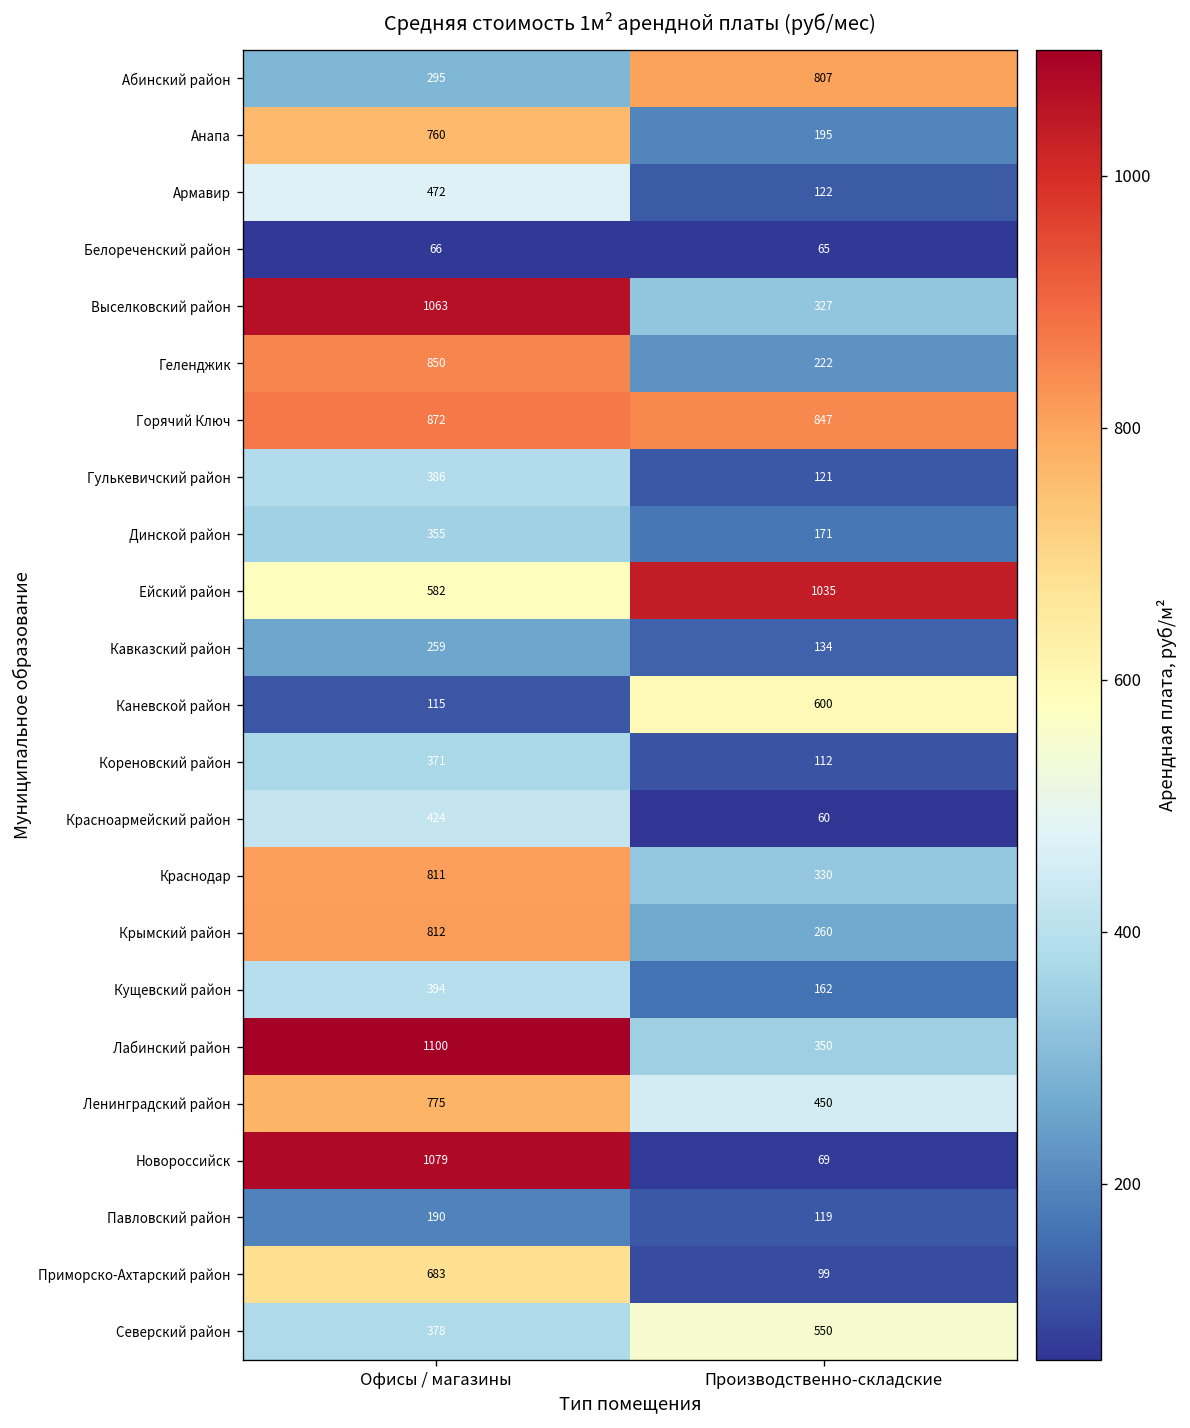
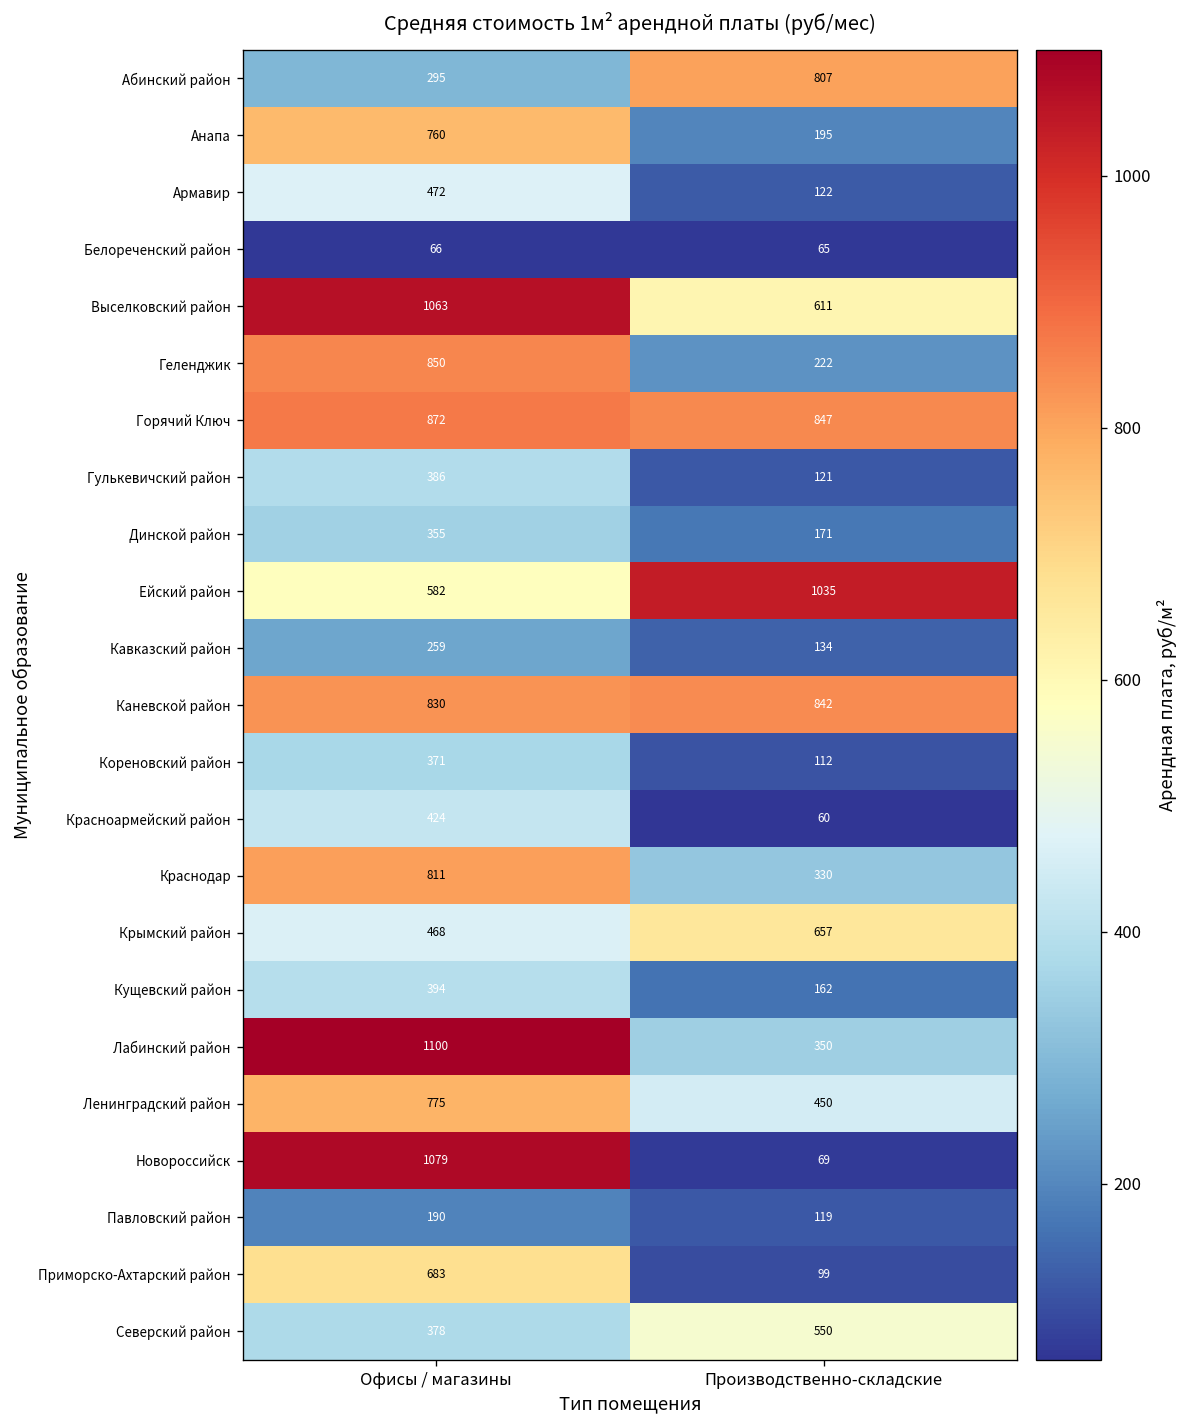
  {
    "Абинский район": {
      "Офисы / магазины": 295,
      "Производственно-складские": 807
    },
    "Анапа": {
      "Офисы / магазины": 760,
      "Производственно-складские": 195
    },
    "Армавир": {
      "Офисы / магазины": 472,
      "Производственно-складские": 122
    },
    "Белореченский район": {
      "Офисы / магазины": 66,
      "Производственно-складские": 65
    },
    "Выселковский район": {
      "Офисы / магазины": 1063,
-     "Производственно-складские": 327
+     "Производственно-складские": 611
    },
    "Геленджик": {
      "Офисы / магазины": 850,
      "Производственно-складские": 222
    },
    "Горячий Ключ": {
      "Офисы / магазины": 872,
      "Производственно-складские": 847
    },
    "Гулькевичский район": {
      "Офисы / магазины": 386,
      "Производственно-складские": 121
    },
    "Динской район": {
      "Офисы / магазины": 355,
      "Производственно-складские": 171
    },
    "Ейский район": {
      "Офисы / магазины": 582,
      "Производственно-складские": 1035
    },
    "Кавказский район": {
      "Офисы / магазины": 259,
      "Производственно-складские": 134
    },
    "Каневской район": {
-     "Офисы / магазины": 115,
-     "Производственно-складские": 600
+     "Офисы / магазины": 830,
+     "Производственно-складские": 842
    },
    "Кореновский район": {
      "Офисы / магазины": 371,
      "Производственно-складские": 112
    },
    "Красноармейский район": {
      "Офисы / магазины": 424,
      "Производственно-складские": 60
    },
    "Краснодар": {
      "Офисы / магазины": 811,
      "Производственно-складские": 330
    },
    "Крымский район": {
-     "Офисы / магазины": 812,
-     "Производственно-складские": 260
+     "Офисы / магазины": 468,
+     "Производственно-складские": 657
    },
    "Кущевский район": {
      "Офисы / магазины": 394,
      "Производственно-складские": 162
    },
    "Лабинский район": {
      "Офисы / магазины": 1100,
      "Производственно-складские": 350
    },
    "Ленинградский район": {
      "Офисы / магазины": 775,
      "Производственно-складские": 450
    },
    "Новороссийск": {
      "Офисы / магазины": 1079,
      "Производственно-складские": 69
    },
    "Павловский район": {
      "Офисы / магазины": 190,
      "Производственно-складские": 119
    },
    "Приморско-Ахтарский район": {
      "Офисы / магазины": 683,
      "Производственно-складские": 99
    },
    "Северский район": {
      "Офисы / магазины": 378,
      "Производственно-складские": 550
    }
  }
